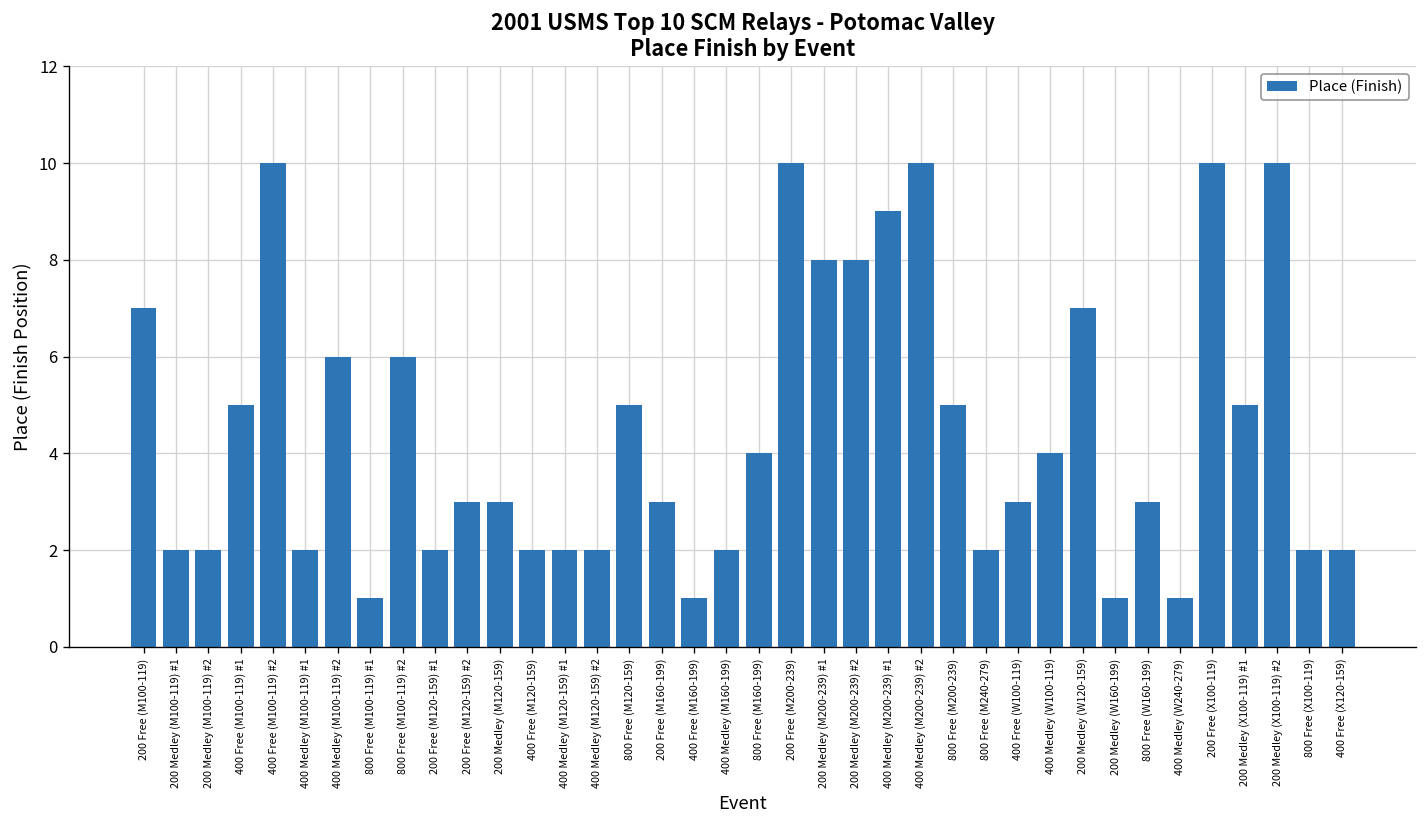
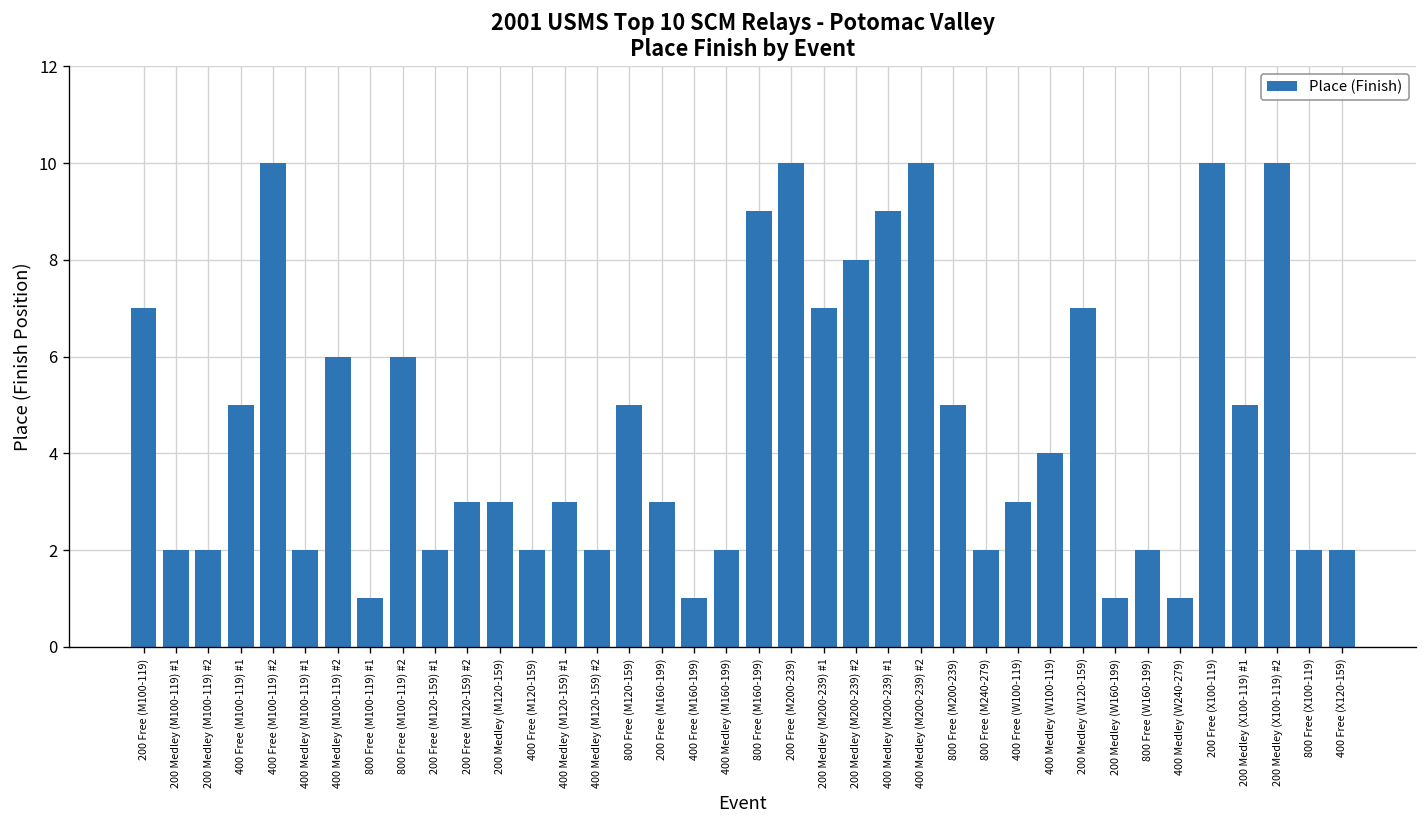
  {
    "200 Free (M100-119)": 7,
    "200 Medley (M100-119) #1": 2,
    "200 Medley (M100-119) #2": 2,
    "400 Free (M100-119) #1": 5,
    "400 Free (M100-119) #2": 10,
    "400 Medley (M100-119) #1": 2,
    "400 Medley (M100-119) #2": 6,
    "800 Free (M100-119) #1": 1,
    "800 Free (M100-119) #2": 6,
    "200 Free (M120-159) #1": 2,
    "200 Free (M120-159) #2": 3,
    "200 Medley (M120-159)": 3,
    "400 Free (M120-159)": 2,
-   "400 Medley (M120-159) #1": 2,
+   "400 Medley (M120-159) #1": 3,
    "400 Medley (M120-159) #2": 2,
    "800 Free (M120-159)": 5,
    "200 Free (M160-199)": 3,
    "400 Free (M160-199)": 1,
    "400 Medley (M160-199)": 2,
-   "800 Free (M160-199)": 4,
+   "800 Free (M160-199)": 9,
    "200 Free (M200-239)": 10,
-   "200 Medley (M200-239) #1": 8,
+   "200 Medley (M200-239) #1": 7,
    "200 Medley (M200-239) #2": 8,
    "400 Medley (M200-239) #1": 9,
    "400 Medley (M200-239) #2": 10,
    "800 Free (M200-239)": 5,
    "800 Free (M240-279)": 2,
    "400 Free (W100-119)": 3,
    "400 Medley (W100-119)": 4,
    "200 Medley (W120-159)": 7,
    "200 Medley (W160-199)": 1,
-   "800 Free (W160-199)": 3,
+   "800 Free (W160-199)": 2,
    "400 Medley (W240-279)": 1,
    "200 Free (X100-119)": 10,
    "200 Medley (X100-119) #1": 5,
    "200 Medley (X100-119) #2": 10,
    "800 Free (X100-119)": 2,
    "400 Free (X120-159)": 2
  }
